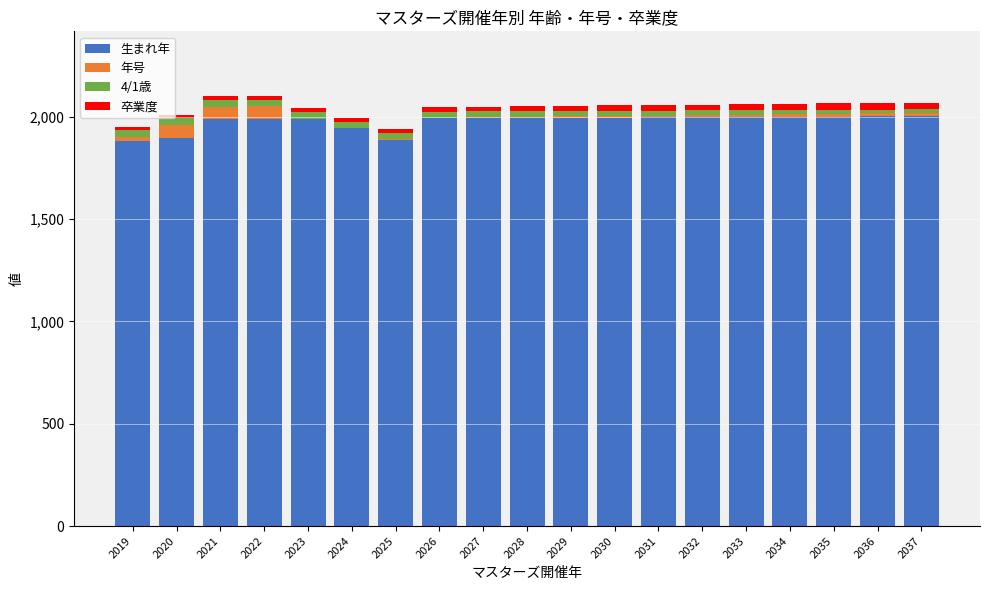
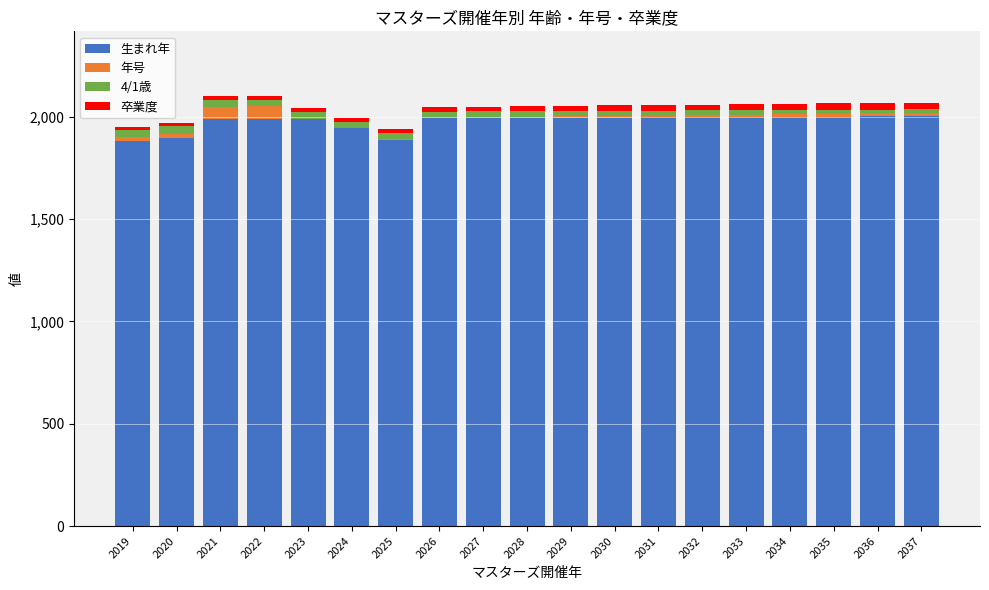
  {
    "生まれ年": {
      "2019": "1,880",
      "2020": "1,900",
      "2021": "1,990",
      "2022": "1,990",
      "2023": "1,990",
      "2024": "1,940",
      "2025": "1,890",
      "2026": "1,990",
      "2027": "1,990",
      "2028": "1,990",
      "2029": "2,000",
      "2030": "2,000",
      "2031": "2,000",
      "2032": "2,000",
      "2033": "2,000",
      "2034": "2,000",
      "2035": "2,000",
      "2036": "2,000",
      "2037": "2,000"
    },
    "年号": {
      "2019": "20",
-     "2020": "60",
+     "2020": "20",
      "2021": "60",
      "2022": "60",
      "2035": "10",
      "2036": "10",
      "2037": "20"
    },
    "4/1歳": {
      "2019": "40",
      "2020": "40",
      "2021": "30",
      "2022": "30",
      "2023": "30",
      "2024": "30",
      "2025": "30",
      "2026": "30",
      "2027": "30",
      "2028": "30",
      "2029": "30",
      "2030": "30",
      "2031": "20",
      "2032": "20",
      "2033": "20",
      "2034": "20",
      "2035": "20",
      "2036": "20",
      "2037": "20"
    },
    "卒業度": {
      "2019": "20",
      "2020": "20",
      "2021": "20",
      "2022": "20",
      "2023": "20",
      "2024": "20",
      "2025": "20",
      "2026": "20",
      "2027": "20",
      "2028": "20",
      "2029": "30",
      "2030": "30",
      "2031": "30",
      "2032": "30",
      "2033": "30",
      "2034": "30",
      "2035": "30",
      "2036": "30",
      "2037": "30"
    }
  }
